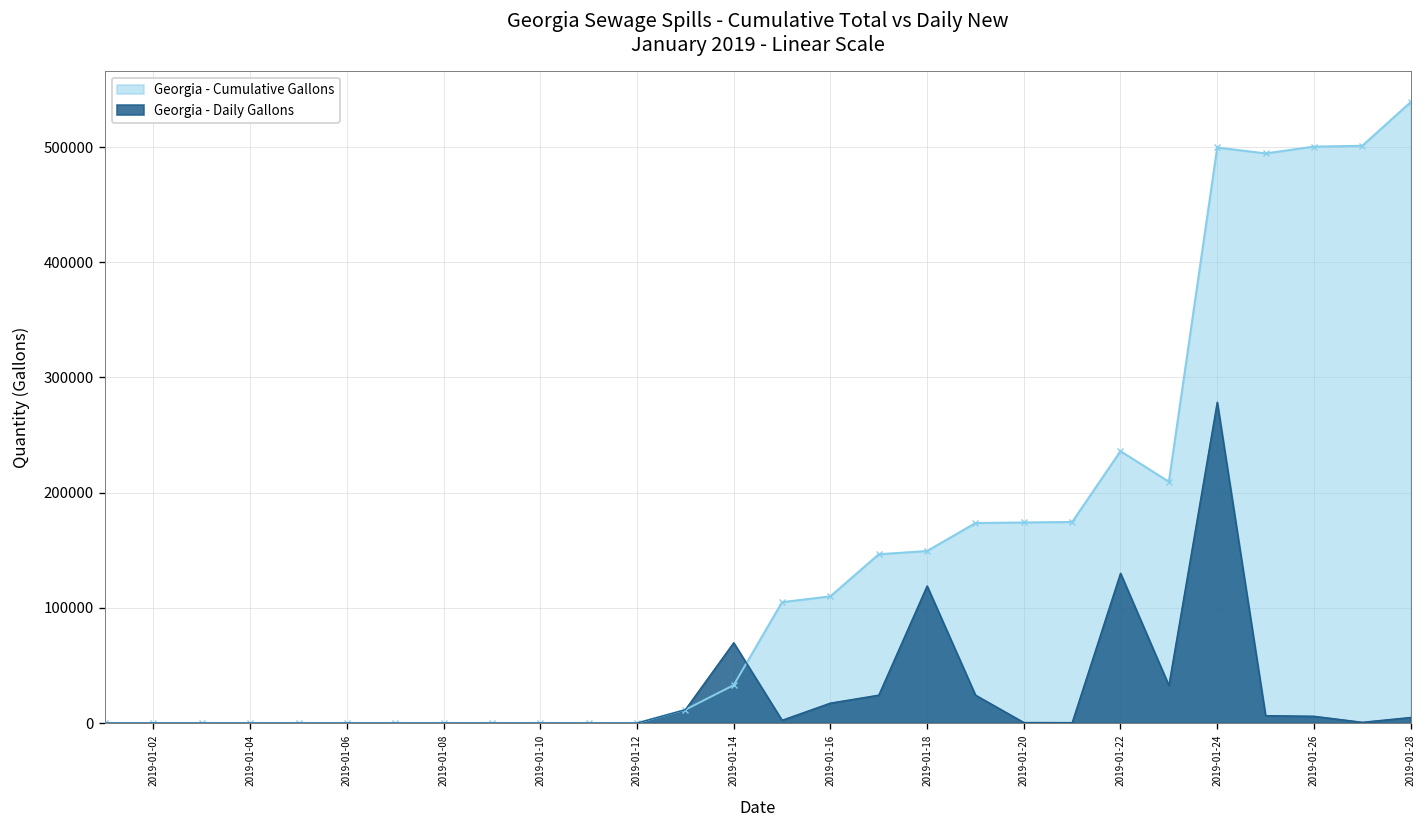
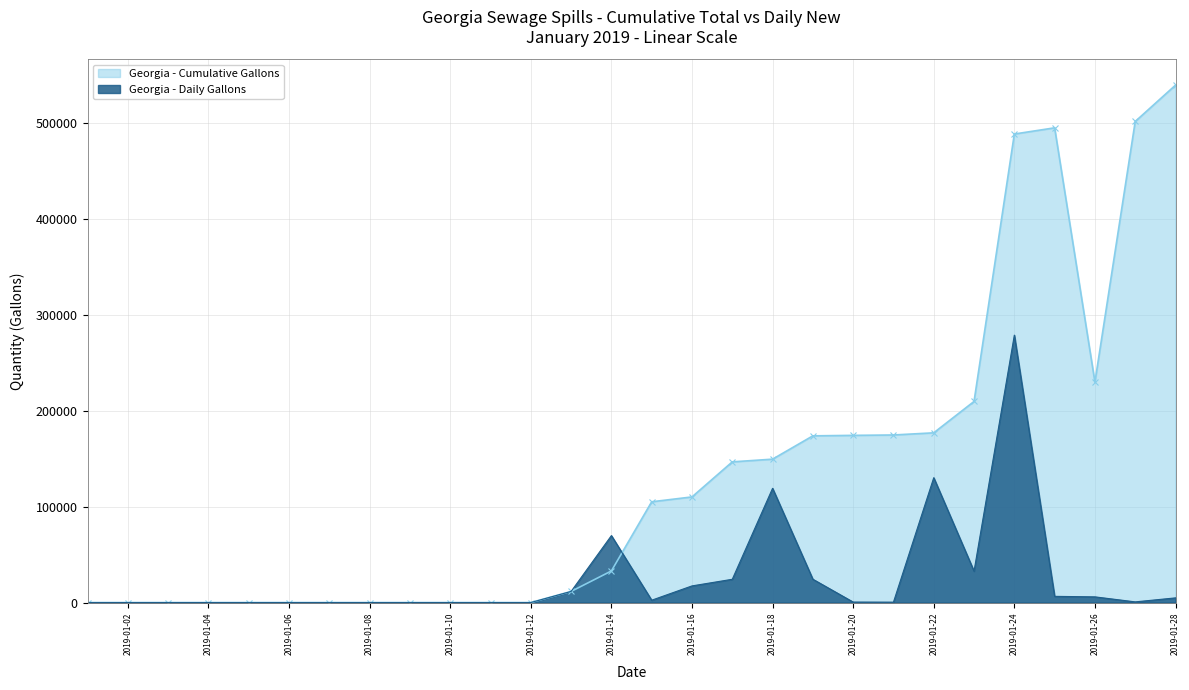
  {
    "Georgia - Cumulative Gallons": {
      "2019-01-14": 30000,
      "2019-01-16": 110000,
      "2019-01-18": 150000,
      "2019-01-20": 170000,
-     "2019-01-22": 240000,
-     "2019-01-24": 500000,
-     "2019-01-26": 500000,
+     "2019-01-22": 180000,
+     "2019-01-24": 490000,
+     "2019-01-26": 230000,
      "2019-01-28": 540000
    },
    "Georgia - Daily Gallons": {
      "2019-01-14": 70000,
      "2019-01-16": 20000,
      "2019-01-18": 120000,
      "2019-01-20": 0,
      "2019-01-22": 130000,
      "2019-01-24": 280000,
      "2019-01-26": 10000,
      "2019-01-28": 0
    }
  }
